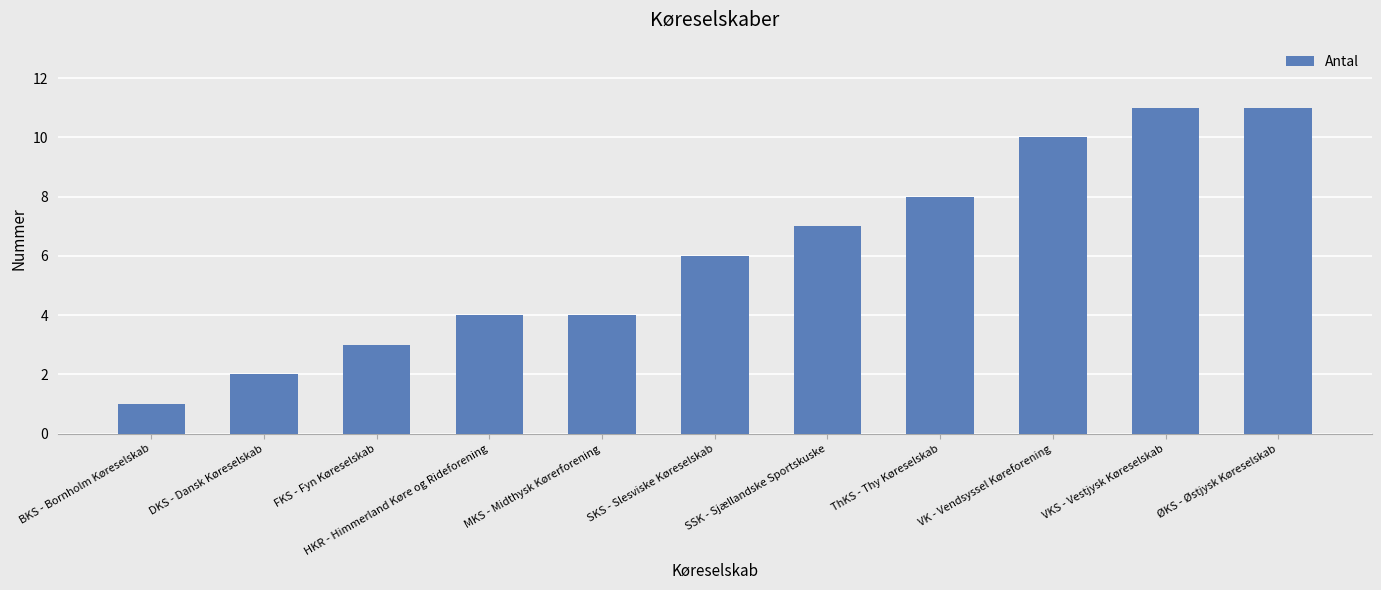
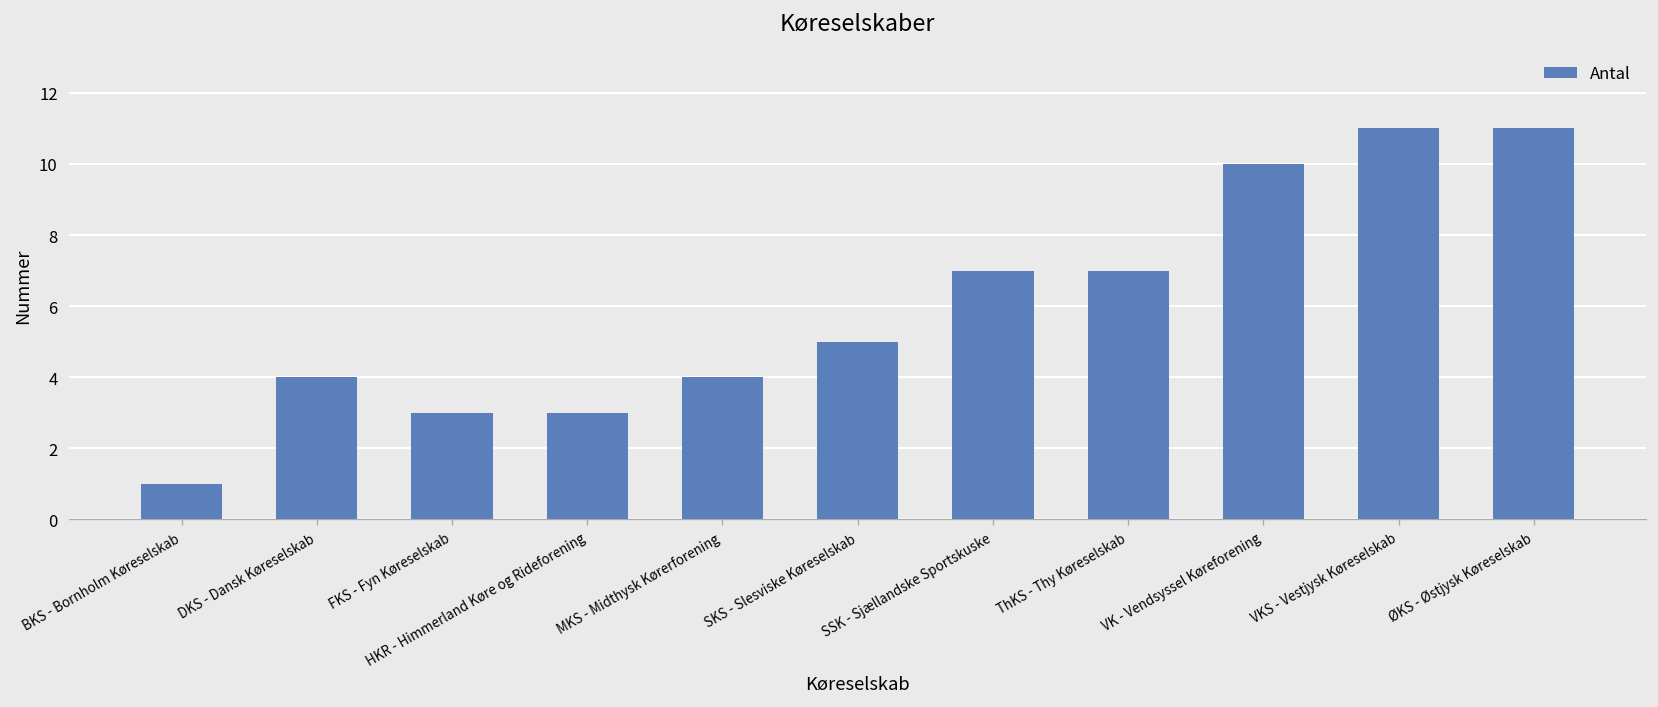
  {
    "BKS - Bornholm Køreselskab": 1,
-   "DKS - Dansk Køreselskab": 2,
+   "DKS - Dansk Køreselskab": 4,
    "FKS - Fyn Køreselskab": 3,
-   "HKR - Himmerland Køre og Rideforening": 4,
+   "HKR - Himmerland Køre og Rideforening": 3,
    "MKS - Midthysk Kørerforening": 4,
-   "SKS - Slesviske Køreselskab": 6,
+   "SKS - Slesviske Køreselskab": 5,
    "SSK - Sjællandske Sportskuske": 7,
-   "ThKS - Thy Køreselskab": 8,
+   "ThKS - Thy Køreselskab": 7,
    "VK - Vendsyssel Køreforening": 10,
    "VKS - Vestjysk Køreselskab": 11,
    "ØKS - Østjysk Køreselskab": 11
  }
